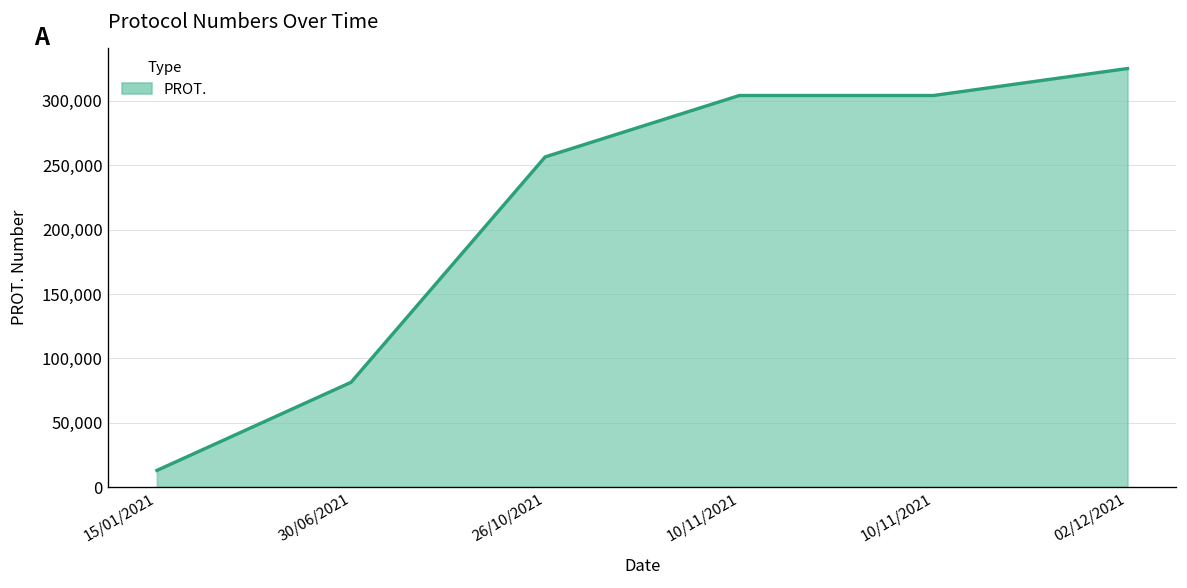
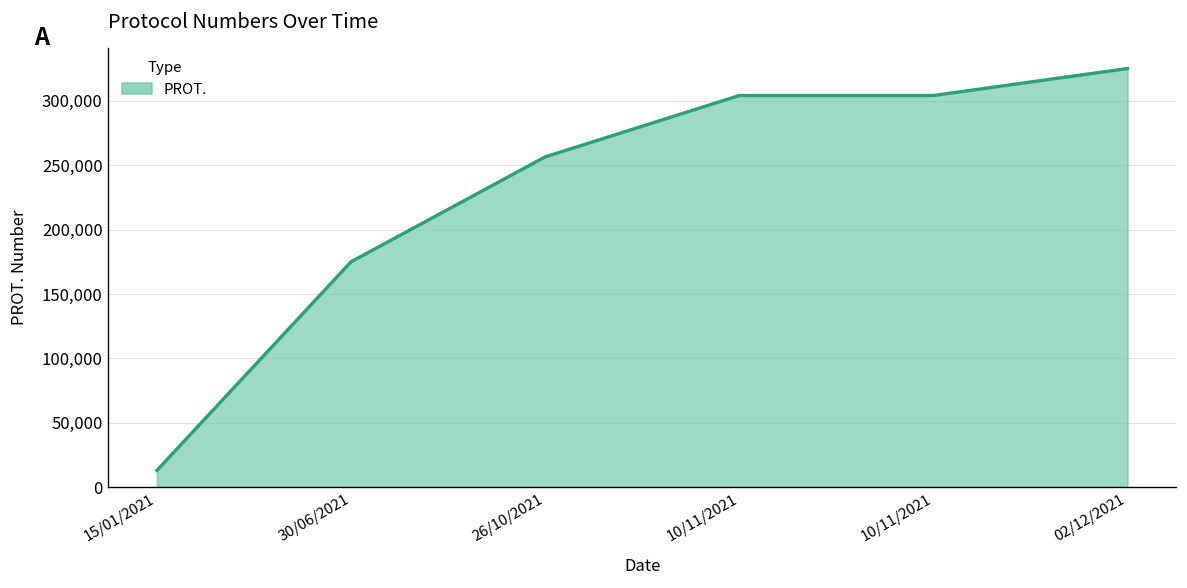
  {
    "15/01/2021": "13,000",
-   "30/06/2021": "81,000",
+   "30/06/2021": "175,000",
    "26/10/2021": "257,000",
    "02/12/2021": "325,000"
  }
